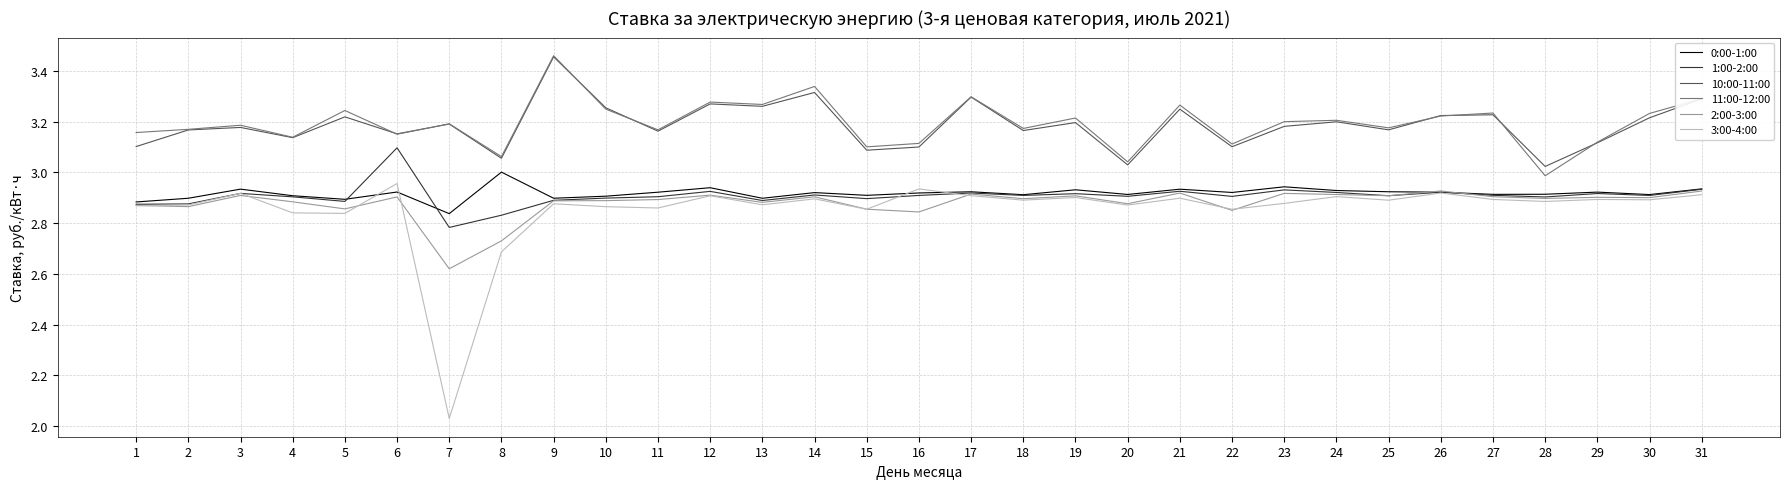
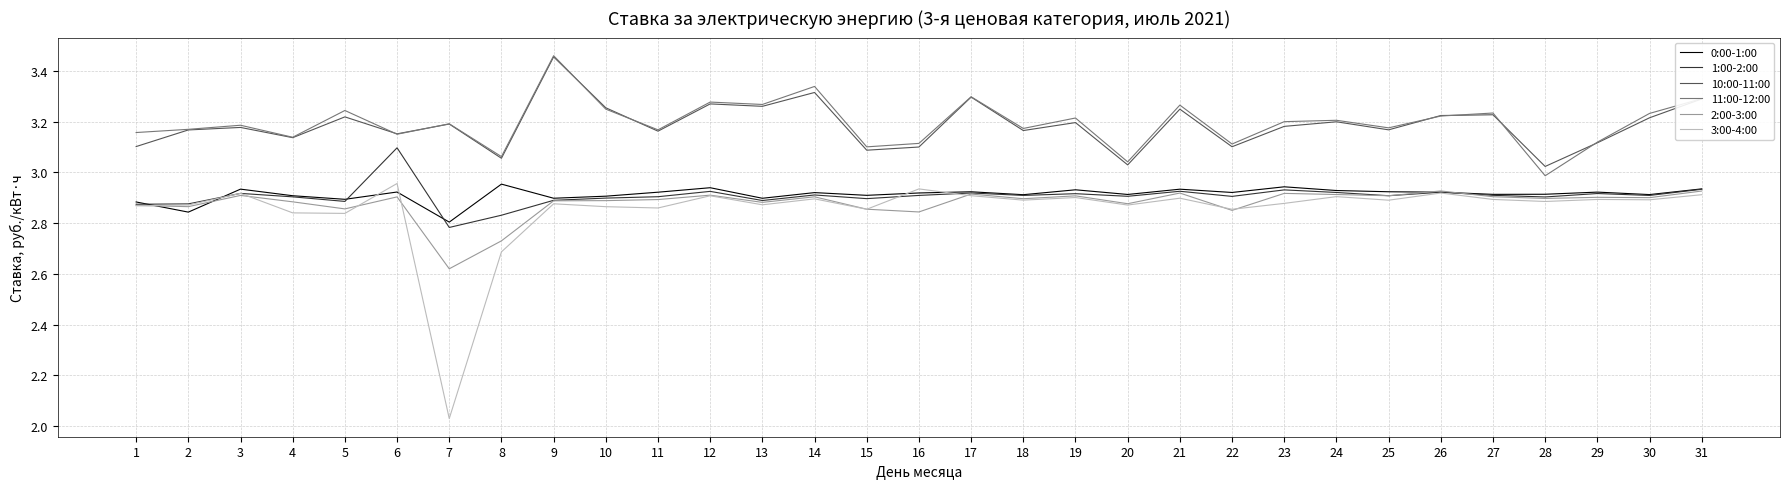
  {
    "0:00-1:00": {
-     "2": 2.90,
+     "2": 2.84,
      "3": 2.93,
      "6": 2.92,
-     "7": 2.84,
-     "8": 3.00,
+     "7": 2.80,
+     "8": 2.95,
      "11": 2.92,
      "12": 2.94,
      "15": 2.91,
      "19": 2.93,
      "22": 2.92,
      "23": 2.94,
      "25": 2.92,
      "28": 2.91
    }
  }
